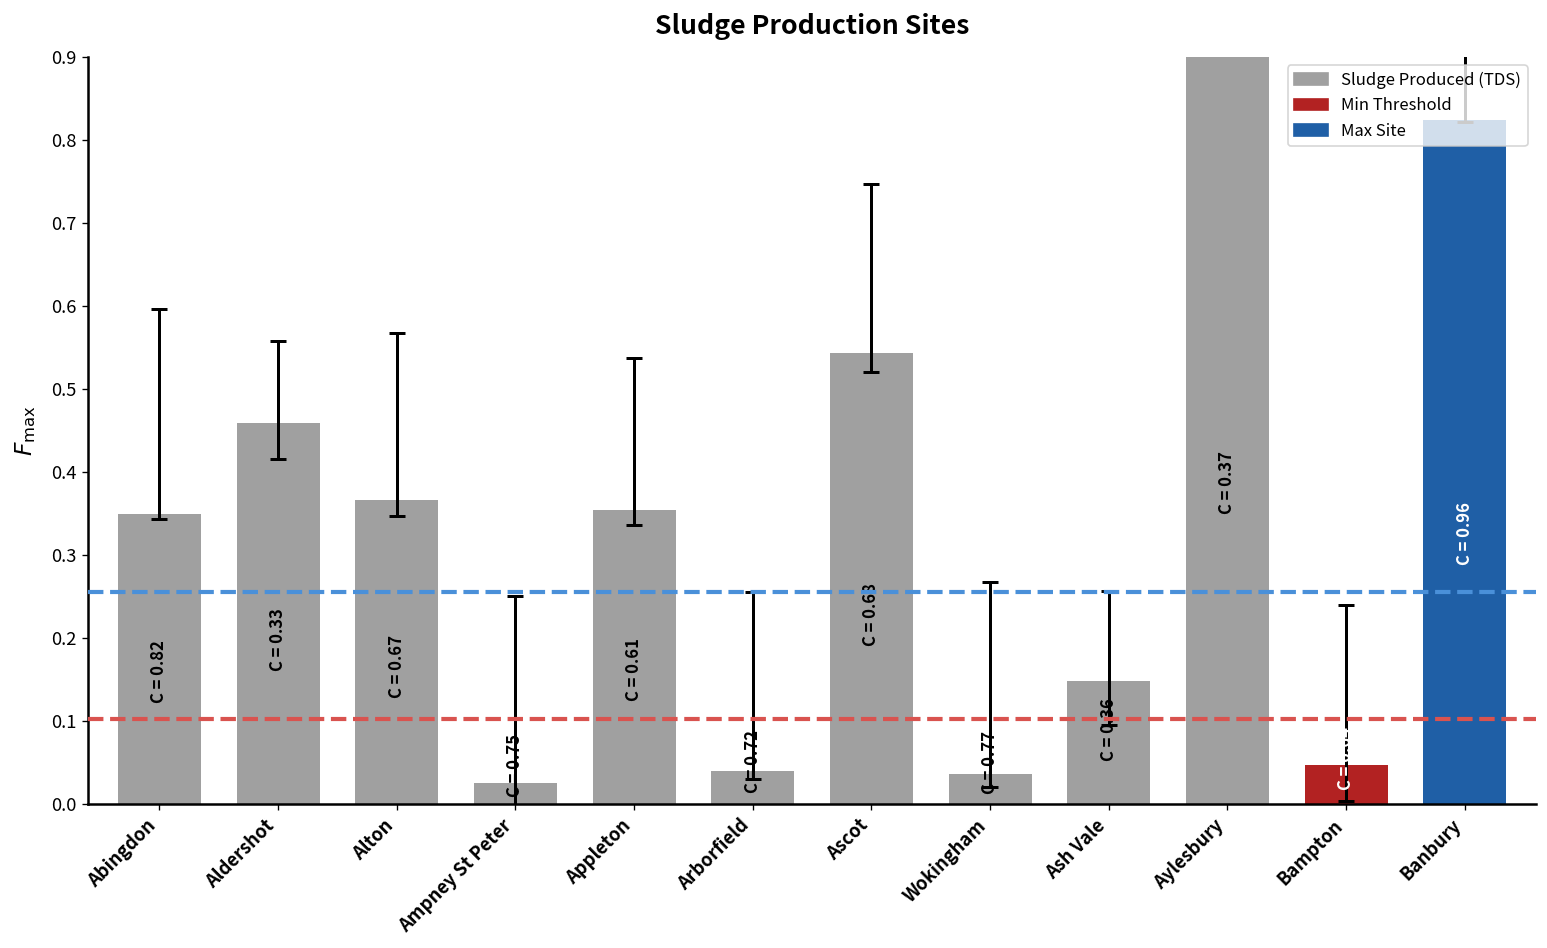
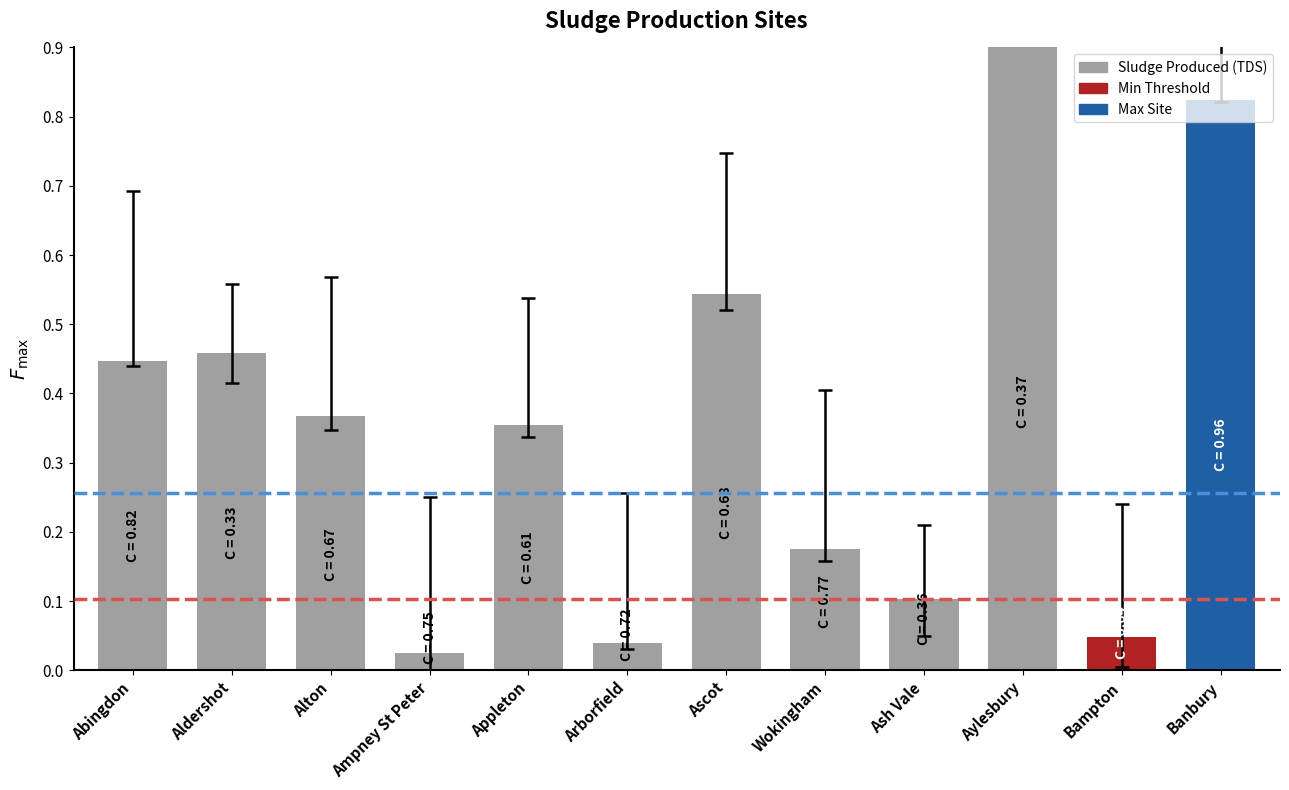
  {
    "Sludge Produced (TDS)": {
-     "Abingdon": 0.35,
-     "Wokingham": 0.04,
-     "Ash Vale": 0.15,
+     "Abingdon": 0.45,
+     "Wokingham": 0.17,
+     "Ash Vale": 0.10,
      "Bampton": 0.05
    }
  }
